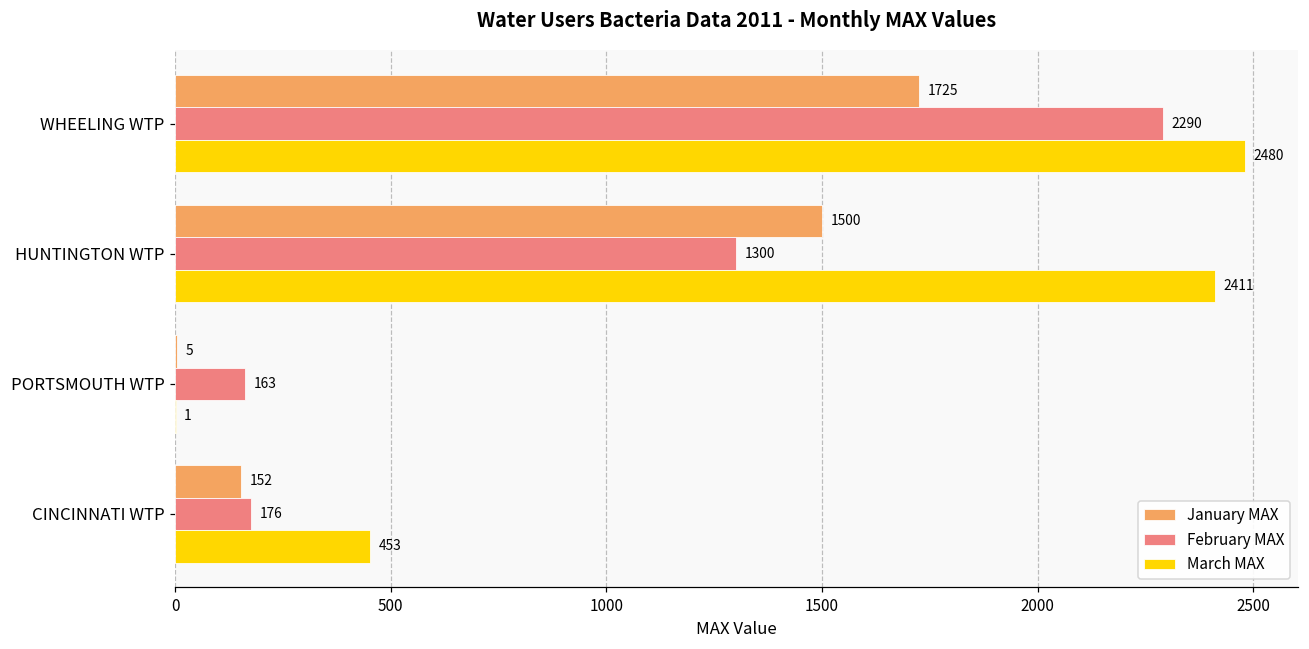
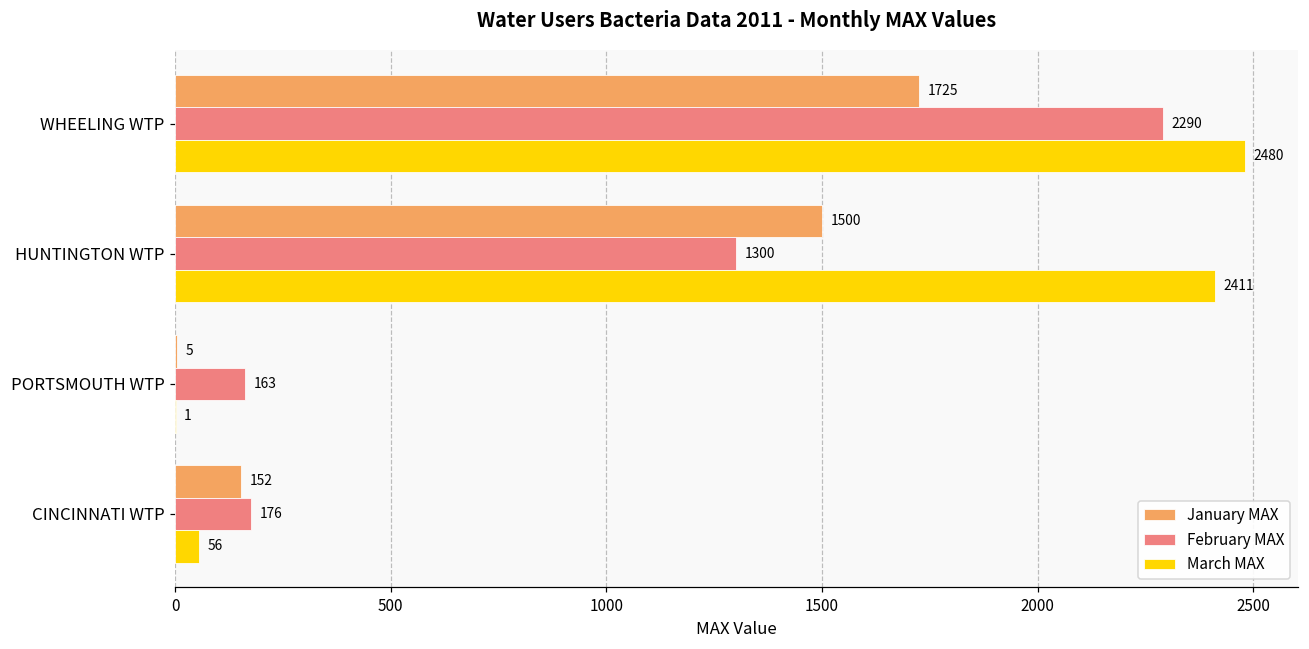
  {
    "March MAX": {
      "WHEELING WTP": 2480,
      "HUNTINGTON WTP": 2411,
      "PORTSMOUTH WTP": 1,
-     "CINCINNATI WTP": 453
+     "CINCINNATI WTP": 56
    }
  }
